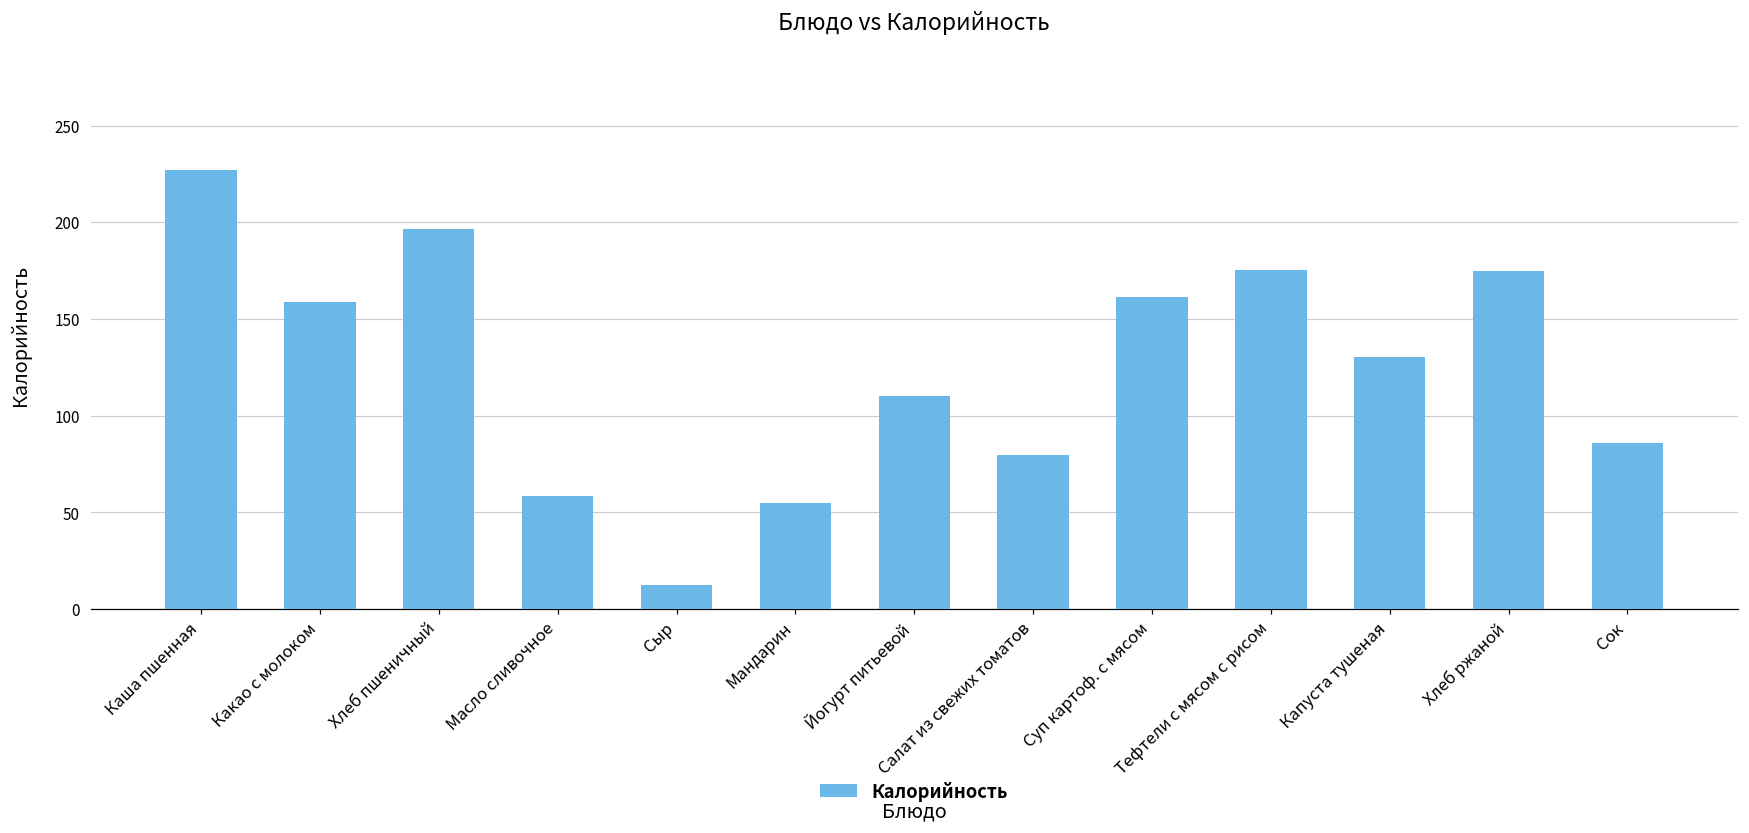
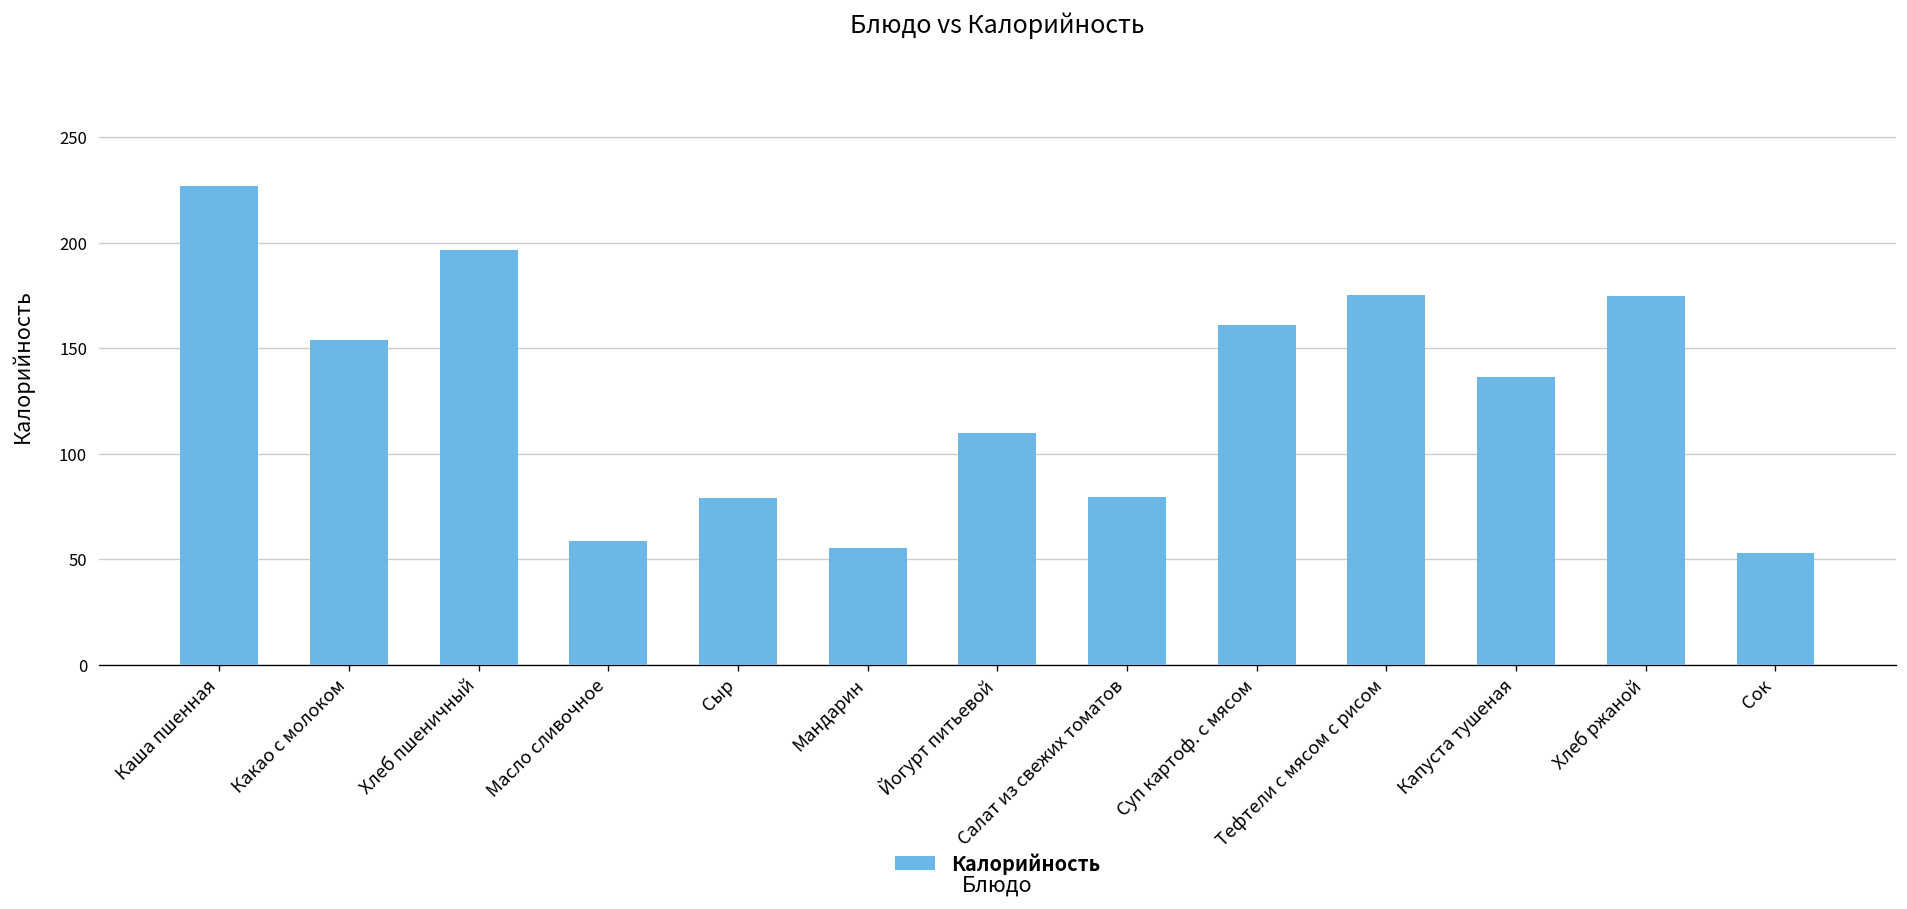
  {
    "Каша пшенная": 227,
-   "Какао с молоком": 159,
+   "Какао с молоком": 154,
    "Хлеб пшеничный": 197,
    "Масло сливочное": 59,
-   "Сыр": 12,
+   "Сыр": 79,
    "Мандарин": 55,
    "Йогурт питьевой": 110,
    "Салат из свежих томатов": 80,
    "Суп картоф. с мясом": 161,
    "Тефтели с мясом с рисом": 175,
-   "Капуста тушеная": 130,
+   "Капуста тушеная": 137,
    "Хлеб ржаной": 175,
-   "Сок": 86
+   "Сок": 53
  }
